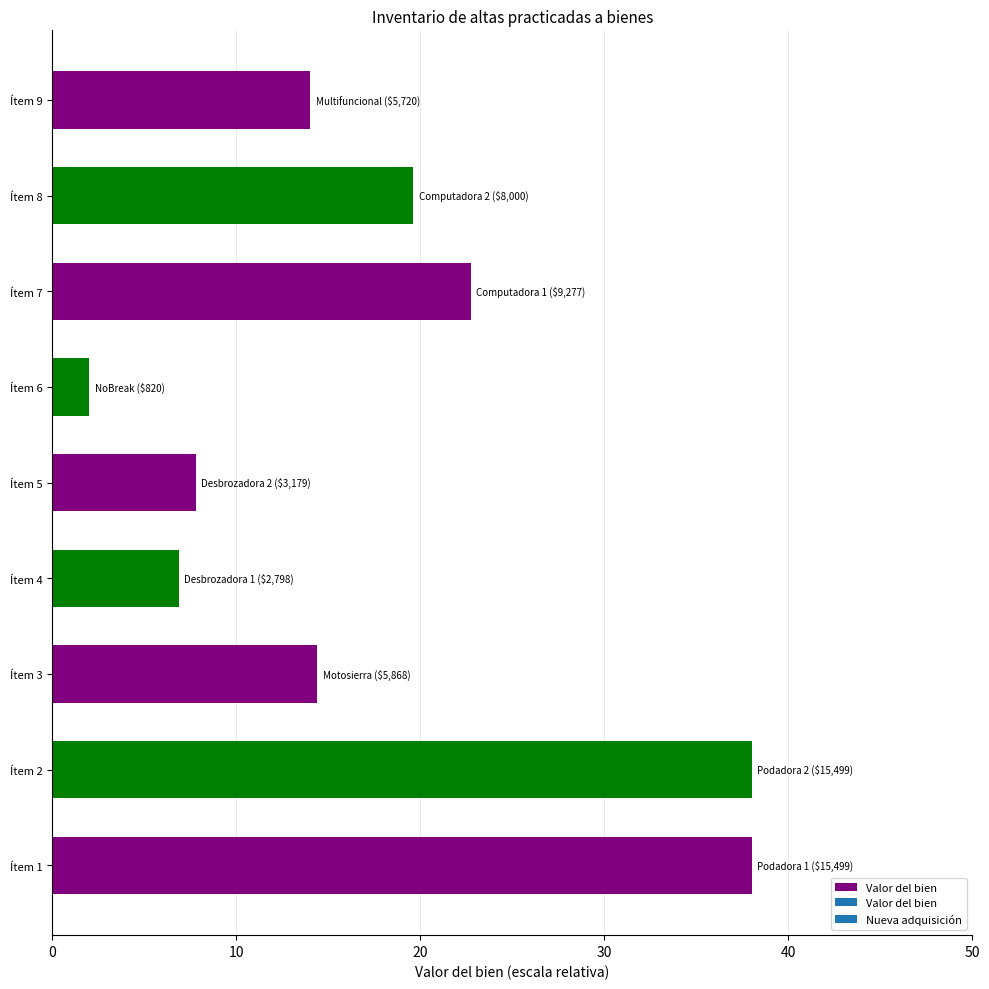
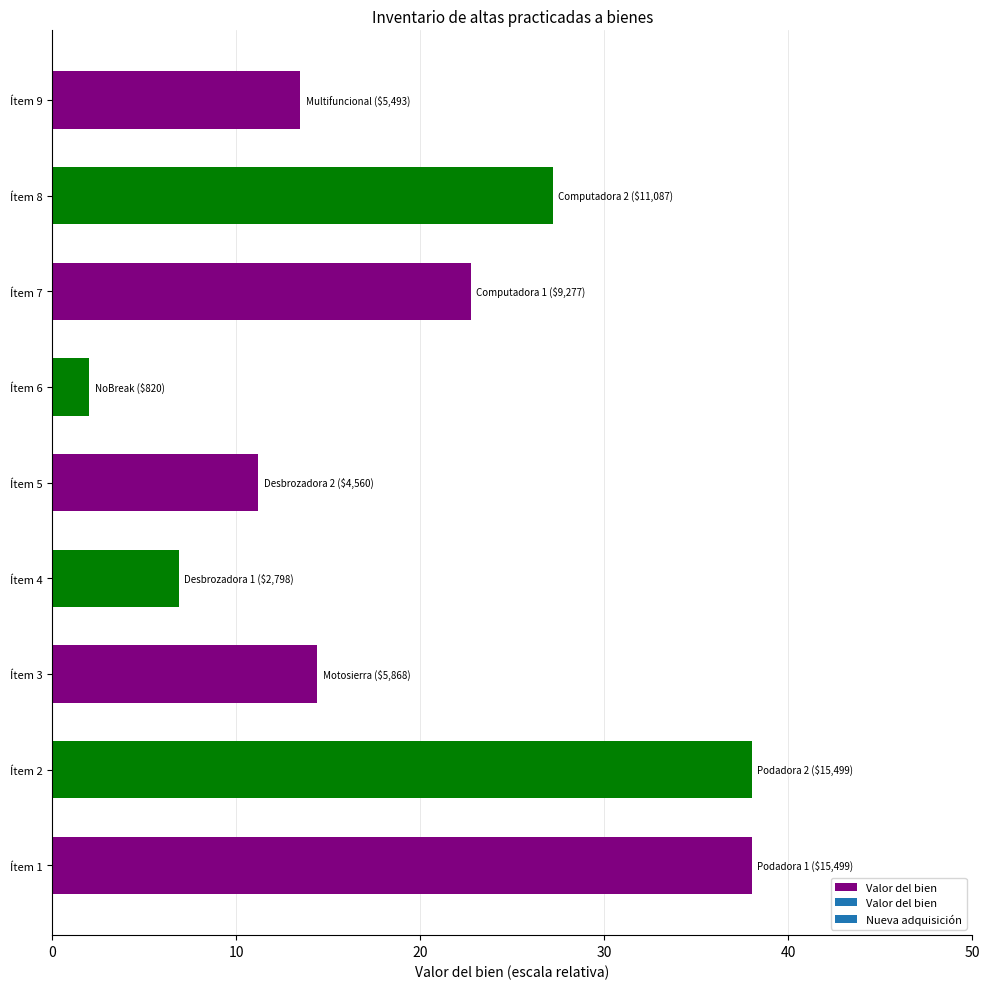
  {
-   "Ítem 9": "($5,720)",
-   "Ítem 8": "($8,000)",
-   "Ítem 5": "($3,179)"
+   "Ítem 9": "($5,493)",
+   "Ítem 8": "($11,087)",
+   "Ítem 5": "($4,560)"
  }
